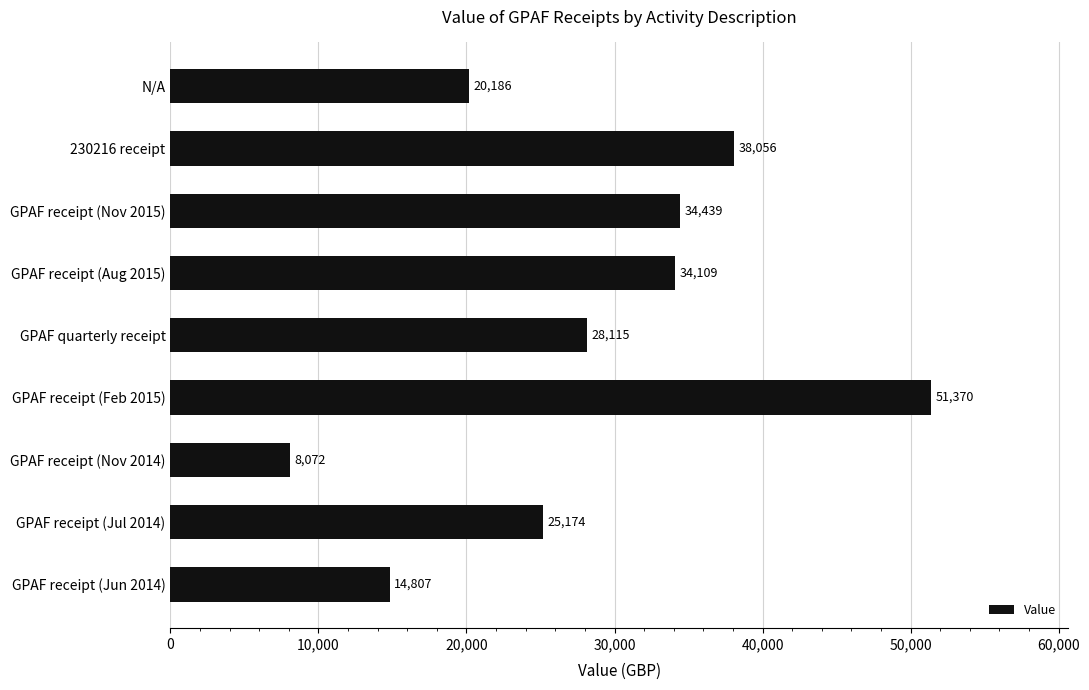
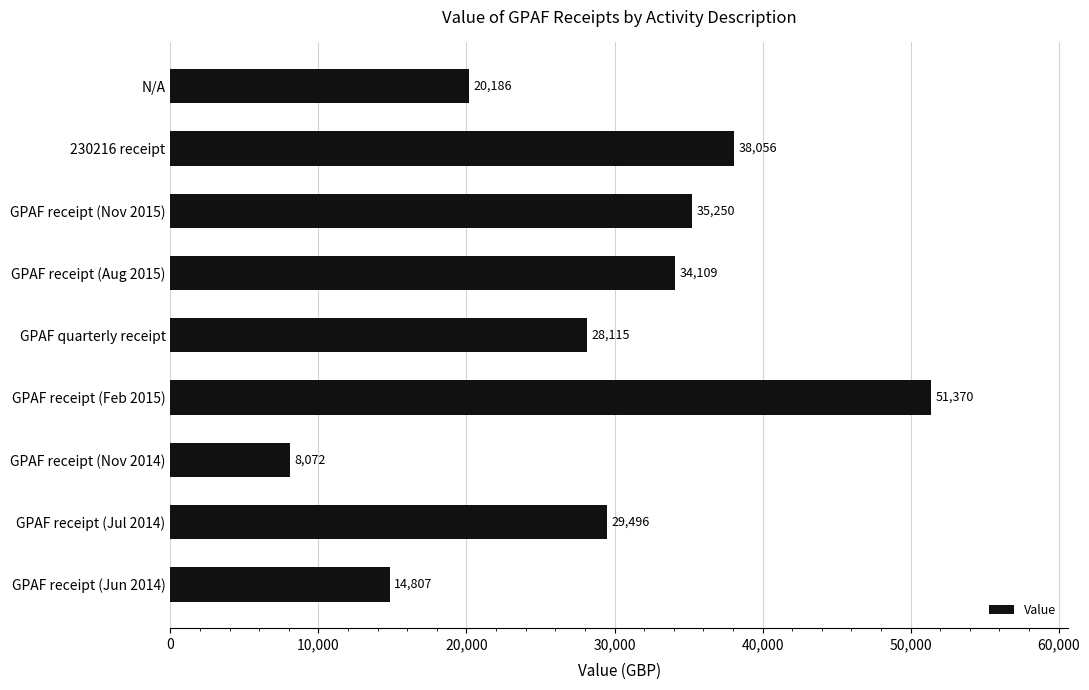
  {
    "N/A": "20,186",
    "230216 receipt": "38,056",
-   "GPAF receipt (Nov 2015)": "34,439",
+   "GPAF receipt (Nov 2015)": "35,250",
    "GPAF receipt (Aug 2015)": "34,109",
    "GPAF quarterly receipt": "28,115",
    "GPAF receipt (Feb 2015)": "51,370",
    "GPAF receipt (Nov 2014)": "8,072",
-   "GPAF receipt (Jul 2014)": "25,174",
+   "GPAF receipt (Jul 2014)": "29,496",
    "GPAF receipt (Jun 2014)": "14,807"
  }
